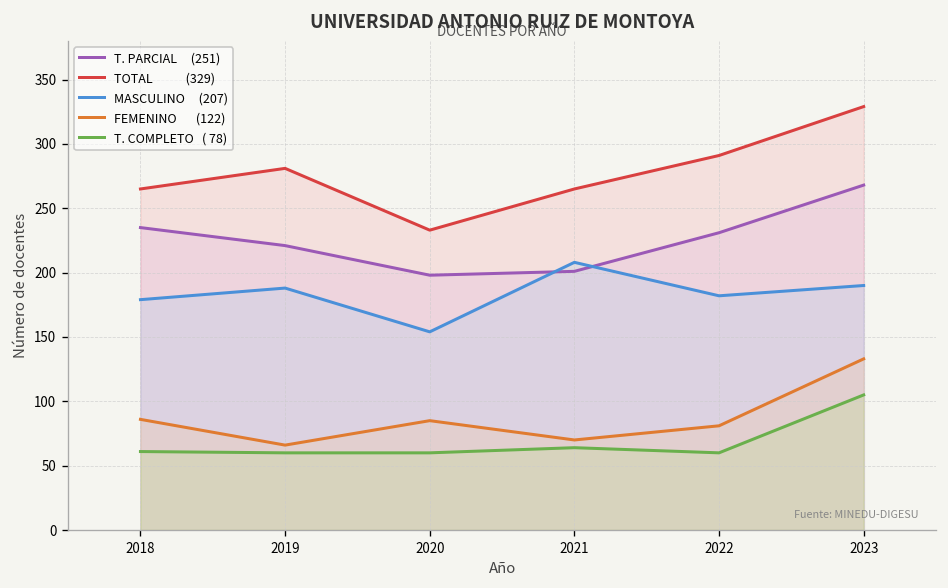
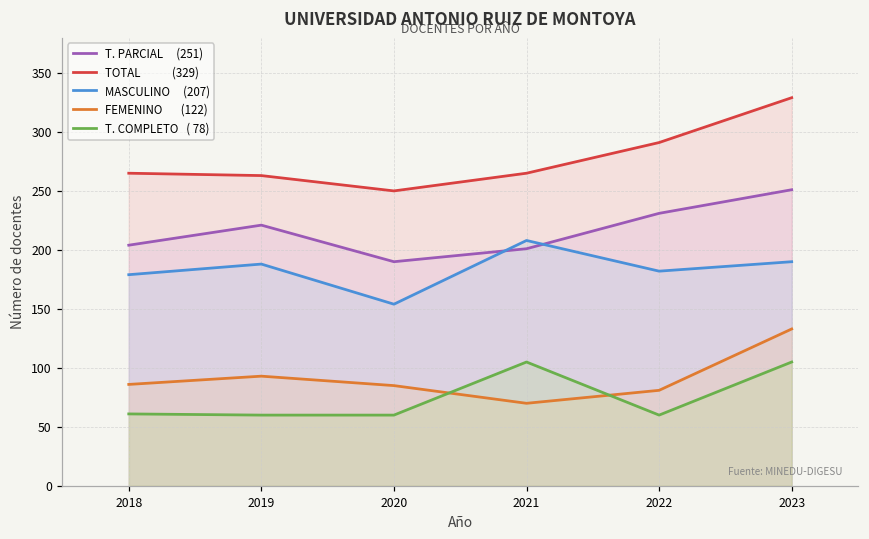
  {
    "T. PARCIAL (251)": {
-     "2018": 235,
+     "2018": 204,
      "2019": 221,
-     "2020": 198,
+     "2020": 190,
      "2021": 201,
      "2022": 231,
-     "2023": 268
+     "2023": 251
    },
    "TOTAL (329)": {
      "2018": 265,
-     "2019": 281,
-     "2020": 233,
+     "2019": 263,
+     "2020": 250,
      "2021": 265,
      "2022": 291,
      "2023": 329
    },
    "MASCULINO (207)": {
      "2018": 179,
      "2019": 188,
      "2020": 154,
      "2021": 208,
      "2022": 182,
      "2023": 190
    },
    "FEMENINO (122)": {
      "2018": 86,
-     "2019": 66,
+     "2019": 93,
      "2020": 85,
      "2021": 70,
      "2022": 81,
      "2023": 133
    },
    "T. COMPLETO ( 78)": {
      "2018": 61,
      "2019": 60,
      "2020": 60,
-     "2021": 64,
+     "2021": 105,
      "2022": 60,
      "2023": 105
    }
  }
